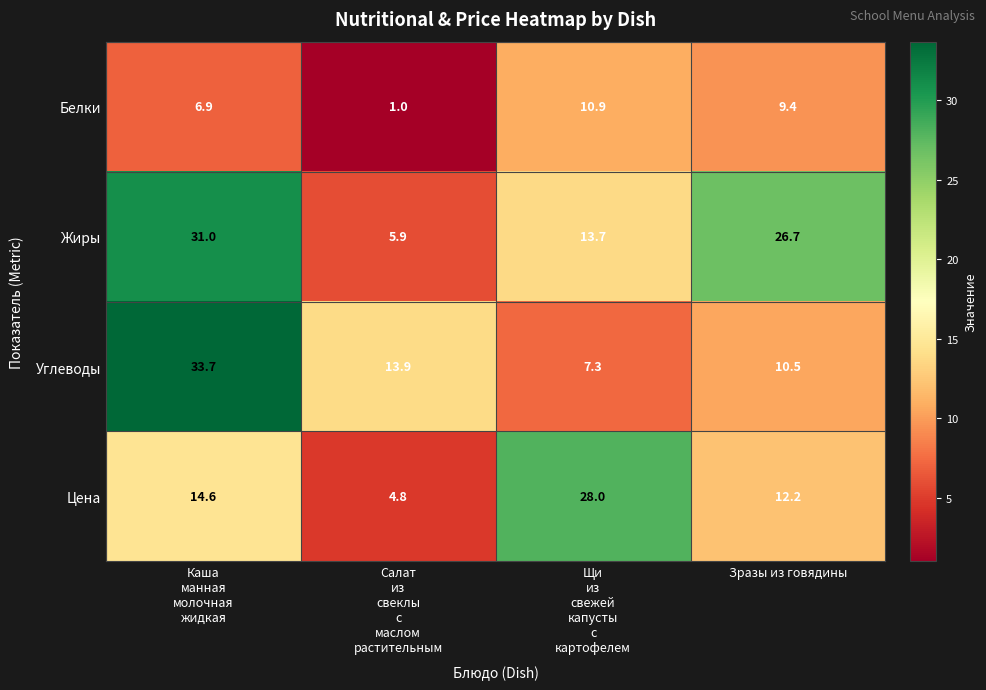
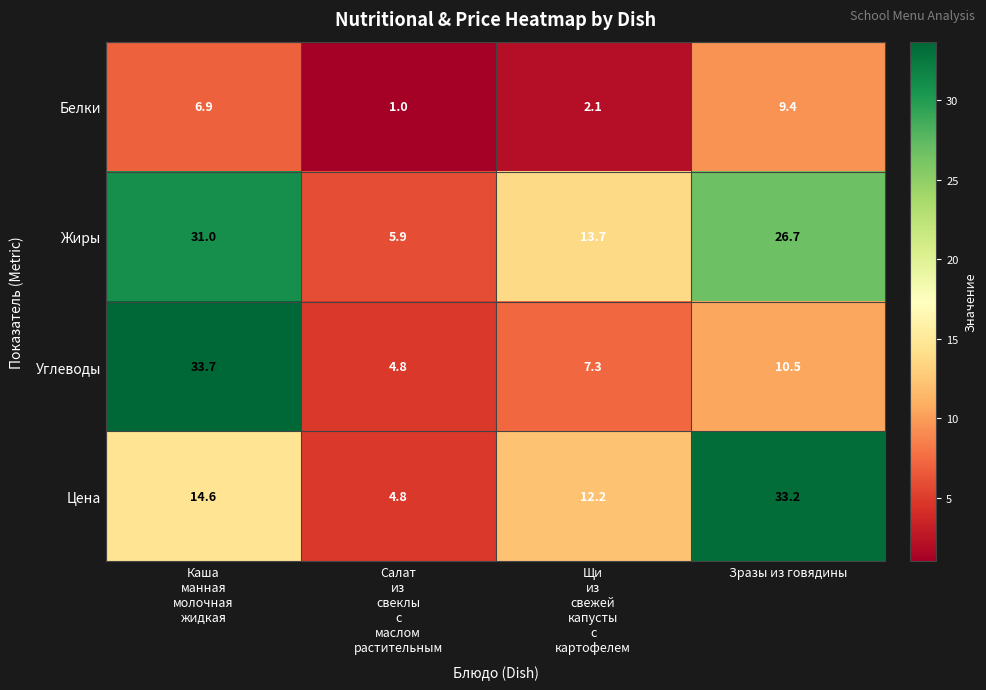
  {
    "Белки": {
      "Каша манная молочная жидкая": 6.9,
      "Салат из свеклы с маслом растительным": 1.0,
-     "Щи из свежей капусты с картофелем": 10.9,
+     "Щи из свежей капусты с картофелем": 2.1,
      "Зразы из говядины": 9.4
    },
    "Жиры": {
      "Каша манная молочная жидкая": 31.0,
      "Салат из свеклы с маслом растительным": 5.9,
      "Щи из свежей капусты с картофелем": 13.7,
      "Зразы из говядины": 26.7
    },
    "Углеводы": {
      "Каша манная молочная жидкая": 33.7,
-     "Салат из свеклы с маслом растительным": 13.9,
+     "Салат из свеклы с маслом растительным": 4.8,
      "Щи из свежей капусты с картофелем": 7.3,
      "Зразы из говядины": 10.5
    },
    "Цена": {
      "Каша манная молочная жидкая": 14.6,
      "Салат из свеклы с маслом растительным": 4.8,
-     "Щи из свежей капусты с картофелем": 28.0,
-     "Зразы из говядины": 12.2
+     "Щи из свежей капусты с картофелем": 12.2,
+     "Зразы из говядины": 33.2
    }
  }
